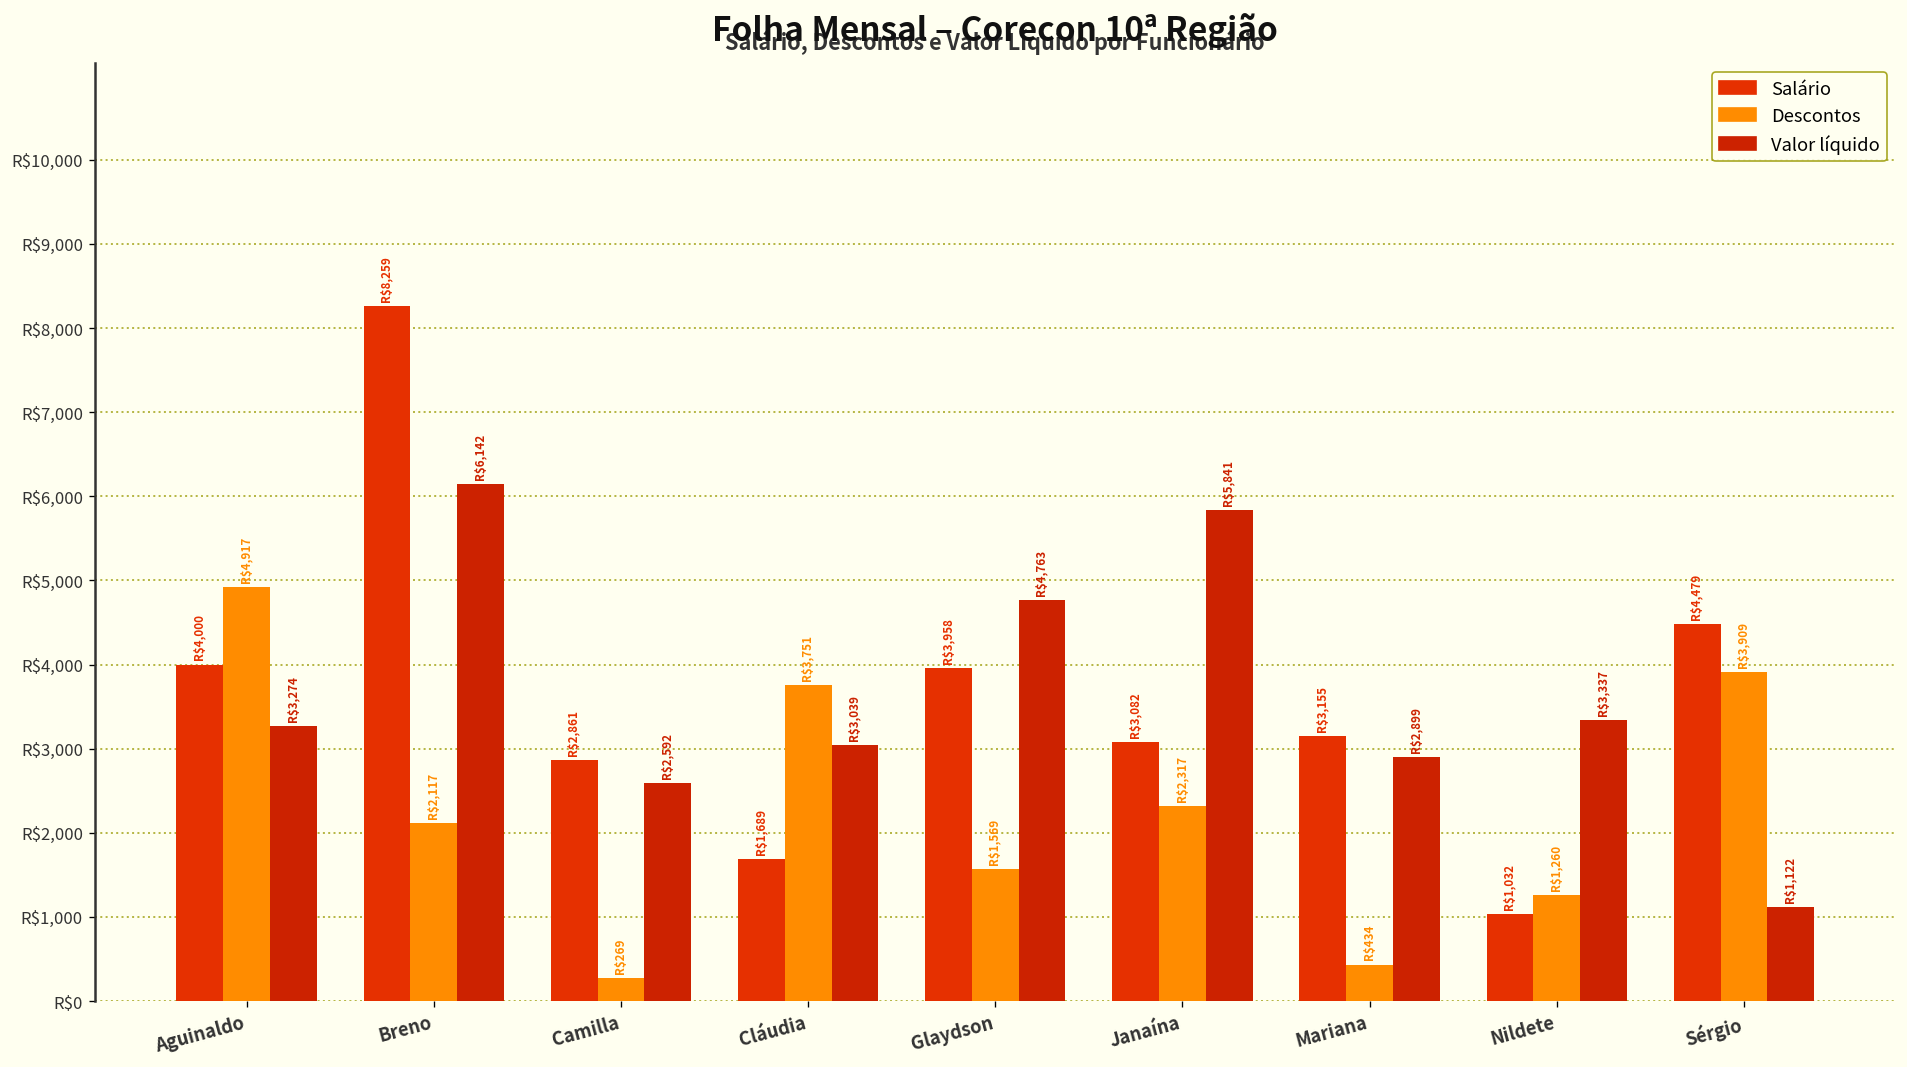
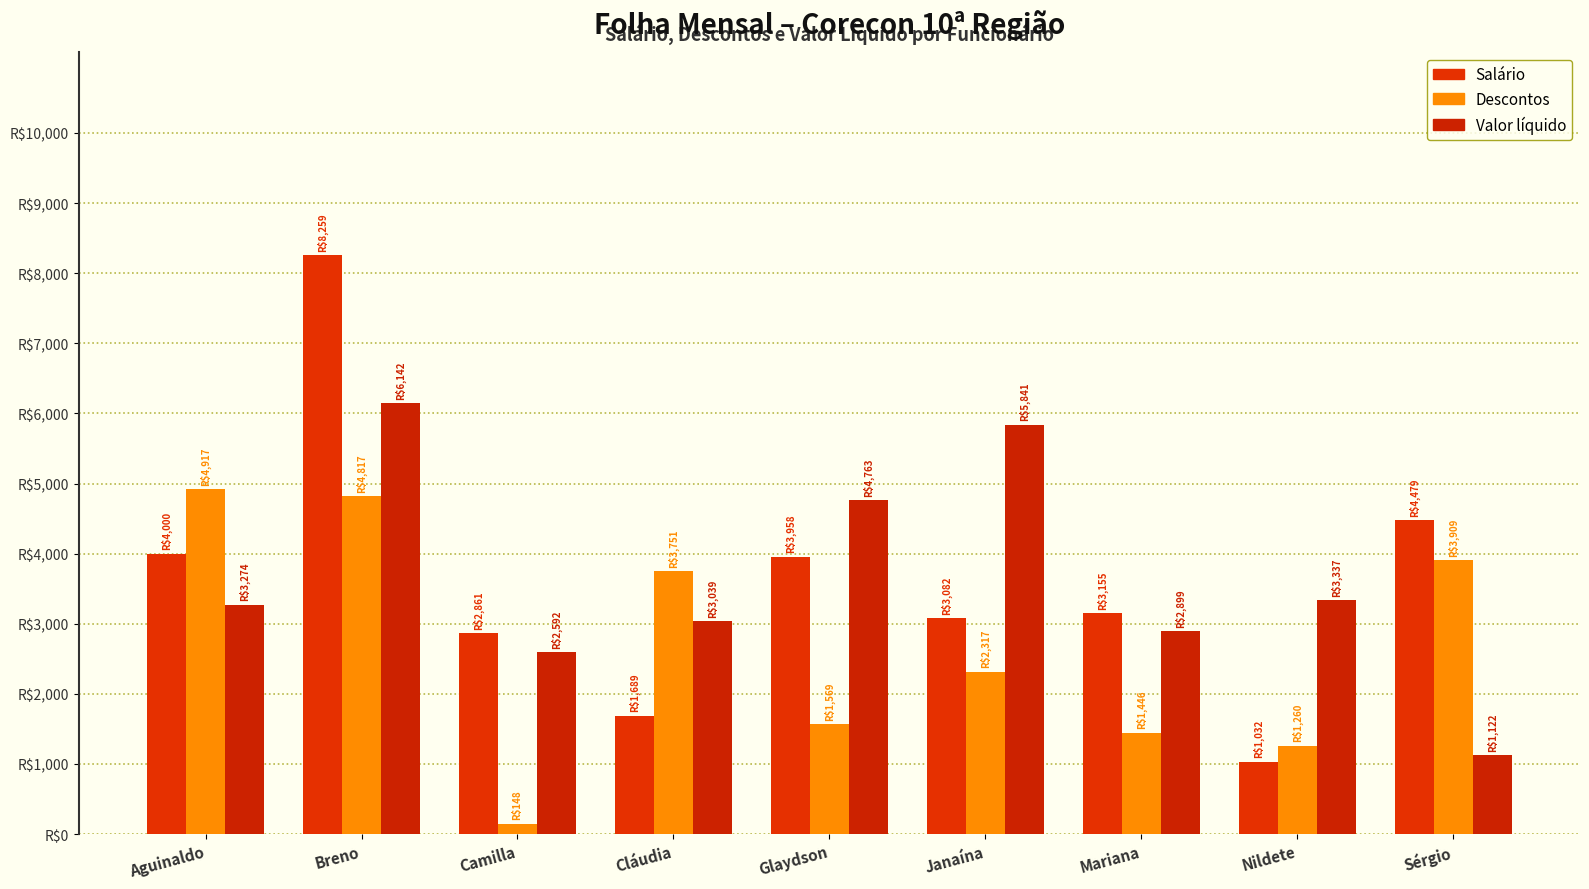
  {
    "Descontos": {
      "Aguinaldo": "$4,917",
-     "Breno": "$2,117",
-     "Camilla": "$269",
+     "Breno": "$4,817",
+     "Camilla": "$148",
      "Cláudia": "$3,751",
      "Glaydson": "$1,569",
      "Janaína": "$2,317",
-     "Mariana": "$434",
+     "Mariana": "$1,446",
      "Nildete": "$1,260",
      "Sérgio": "$3,909"
    }
  }
